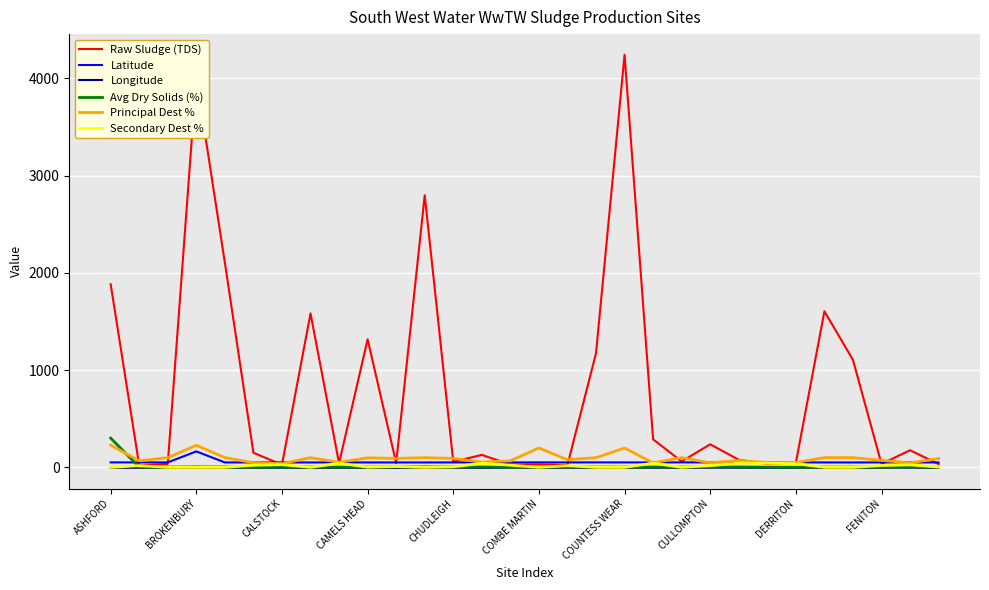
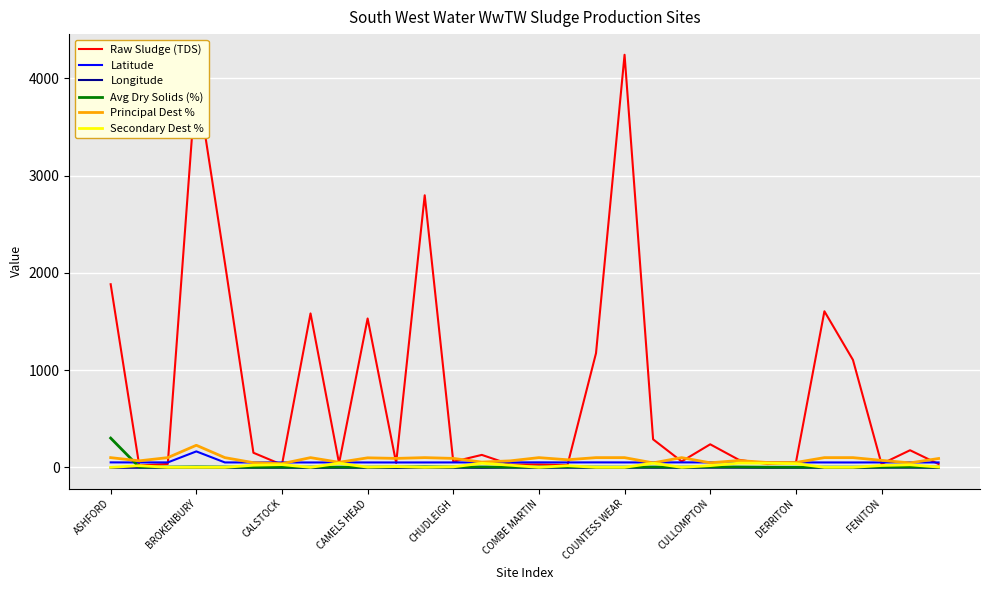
  {
    "Raw Sludge (TDS)": {
      "ASHFORD": 1900,
-     "CAMELS HEAD": 1300,
+     "CAMELS HEAD": 1500,
      "COUNTESS WEAR": 4200,
      "CULLOMPTON": 200
    },
    "Latitude": {
      "ASHFORD": 100,
      "BROKENBURY": 200,
      "CAMELS HEAD": 100,
      "COUNTESS WEAR": 100
    },
    "Avg Dry Solids (%)": {
      "ASHFORD": 300
    },
    "Principal Dest %": {
-     "ASHFORD": 200,
+     "ASHFORD": 100,
      "BROKENBURY": 200,
      "CAMELS HEAD": 100,
      "CHUDLEIGH": 100,
-     "COMBE MARTIN": 200,
-     "COUNTESS WEAR": 200
+     "COMBE MARTIN": 100,
+     "COUNTESS WEAR": 100
    }
  }
